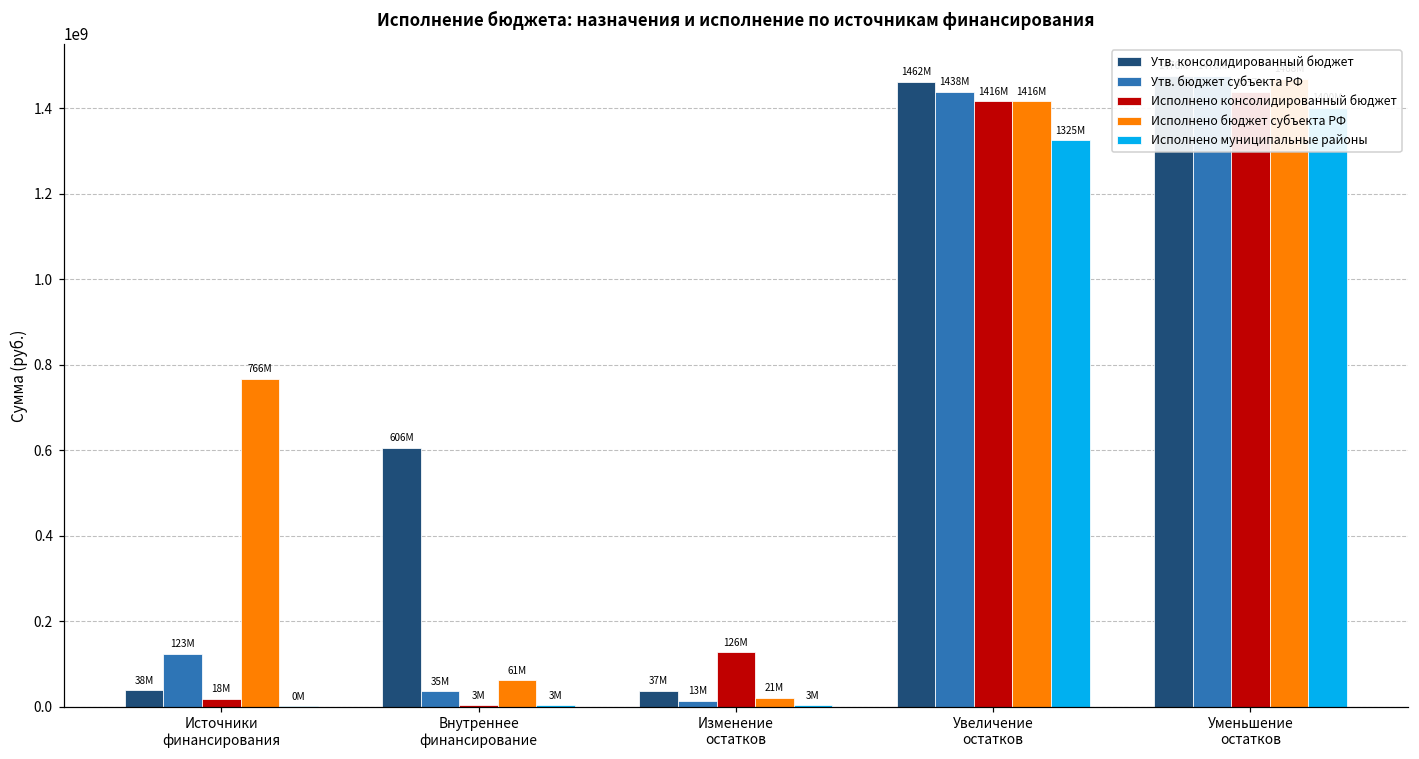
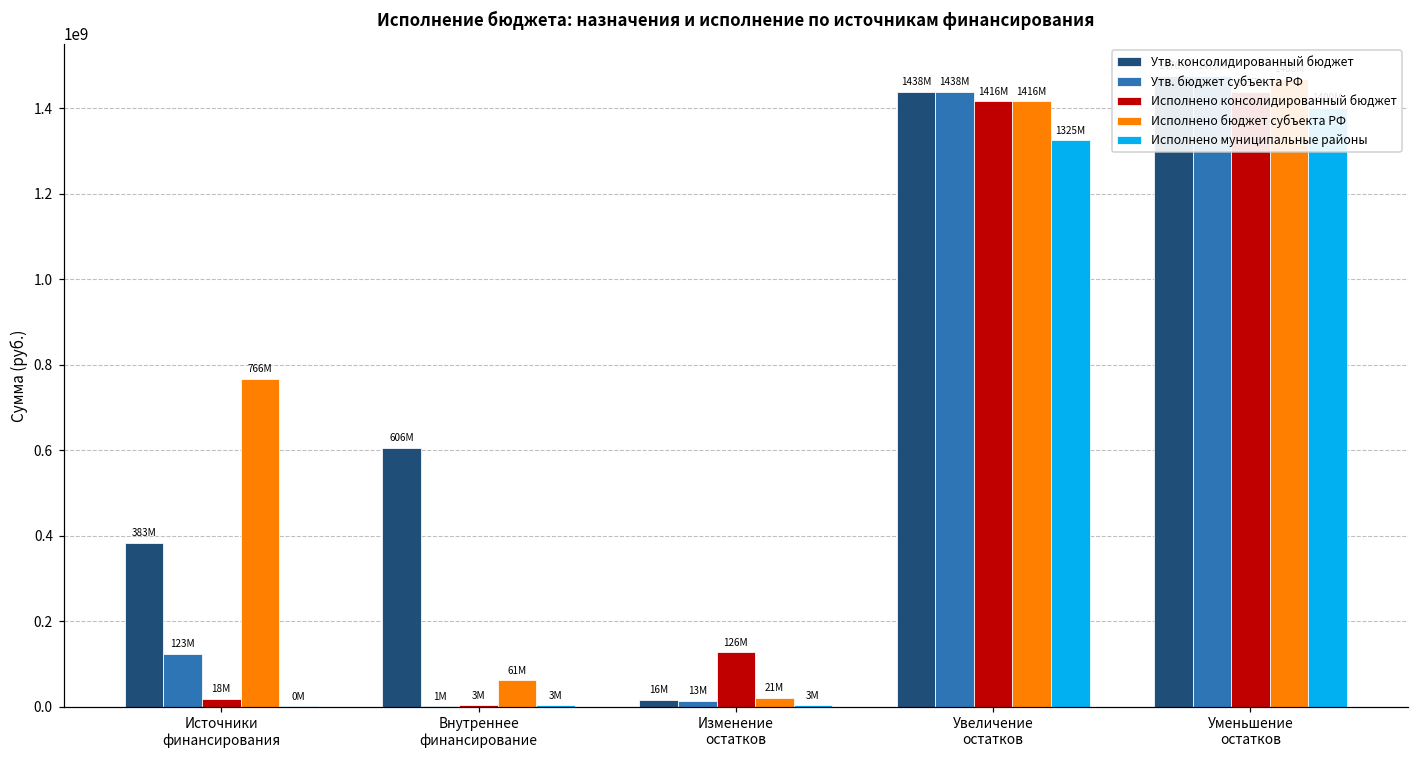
  {
    "Утв. консолидированный бюджет": {
-     "Источники финансирования": "38M",
+     "Источники финансирования": "383M",
      "Внутреннее финансирование": "606M",
-     "Изменение остатков": "37M",
-     "Увеличение остатков": "1462M"
+     "Изменение остатков": "16M",
+     "Увеличение остатков": "1438M"
    },
    "Утв. бюджет субъекта РФ": {
      "Источники финансирования": "123M",
-     "Внутреннее финансирование": "35M",
+     "Внутреннее финансирование": "1M",
      "Изменение остатков": "13M",
      "Увеличение остатков": "1438M"
    },
    "Исполнено консолидированный бюджет": {
      "Источники финансирования": "18M",
      "Внутреннее финансирование": "3M",
      "Изменение остатков": "126M",
      "Увеличение остатков": "1416M"
    },
    "Исполнено бюджет субъекта РФ": {
      "Источники финансирования": "766M",
      "Внутреннее финансирование": "61M",
      "Изменение остатков": "21M",
      "Увеличение остатков": "1416M"
    },
    "Исполнено муниципальные районы": {
      "Внутреннее финансирование": "3M",
      "Изменение остатков": "3M",
      "Увеличение остатков": "1325M"
    }
  }
